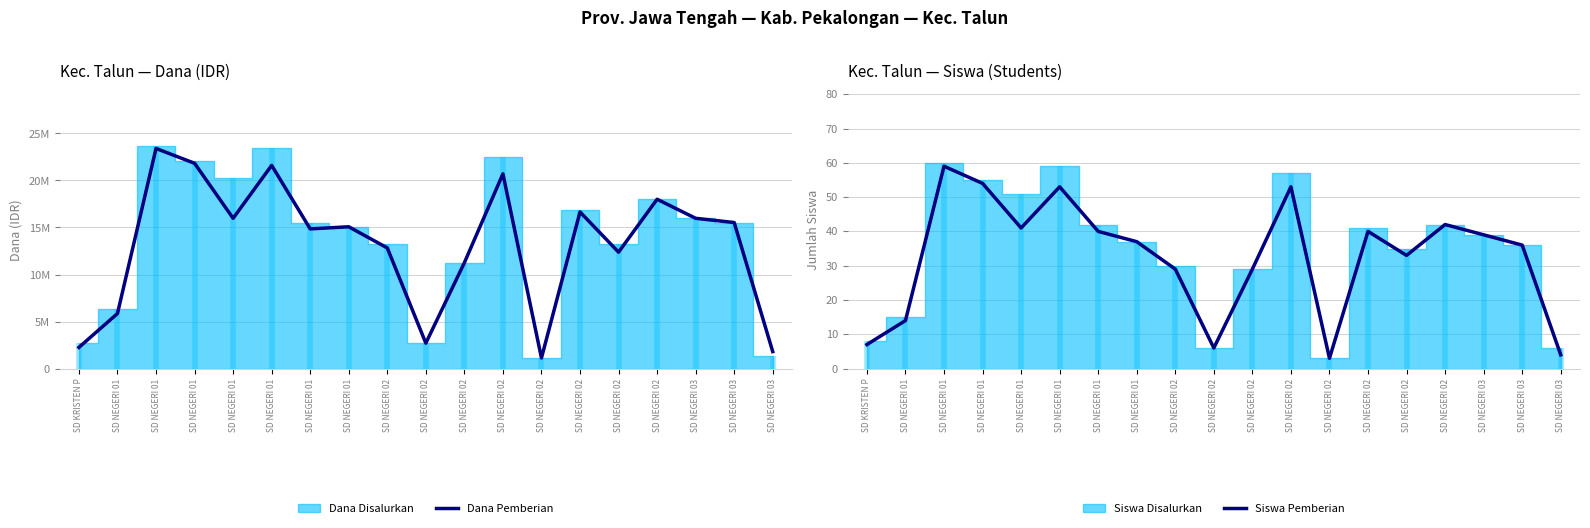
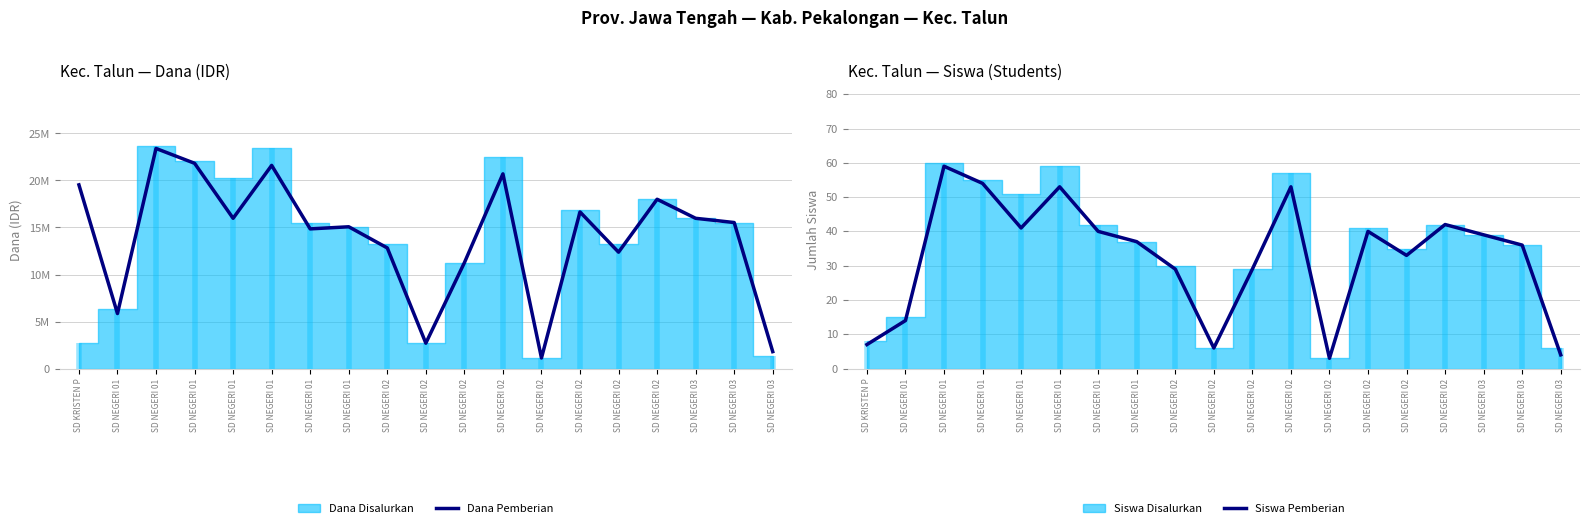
  {
    "Kec. Talun — Dana (IDR)": {
      "Dana Pemberian": {
-       "SD KRISTEN P": 2000000
+       "SD KRISTEN P": 20000000
      }
    },
    "Kec. Talun — Siswa (Students)": {
      "Siswa Pemberian": {
        "SD KRISTEN P": 7
      }
    }
  }
